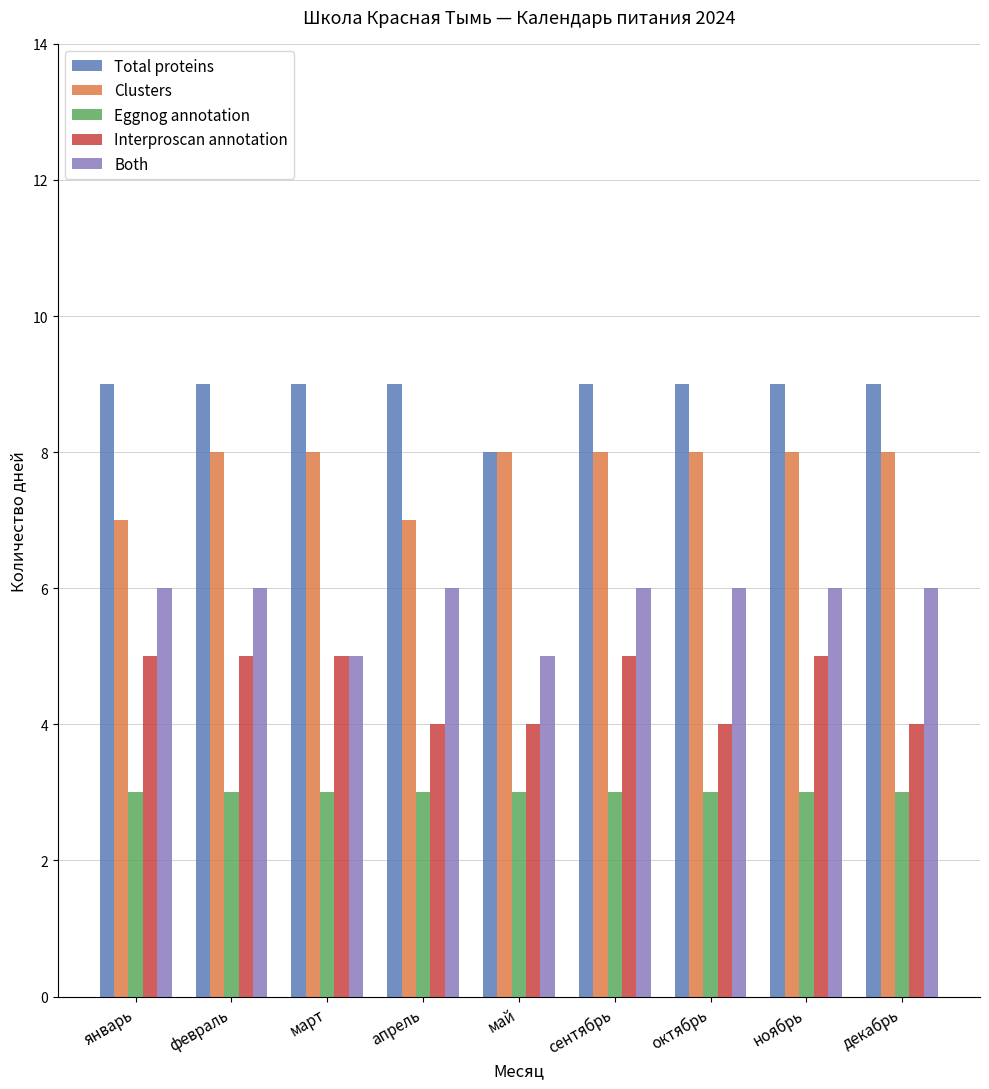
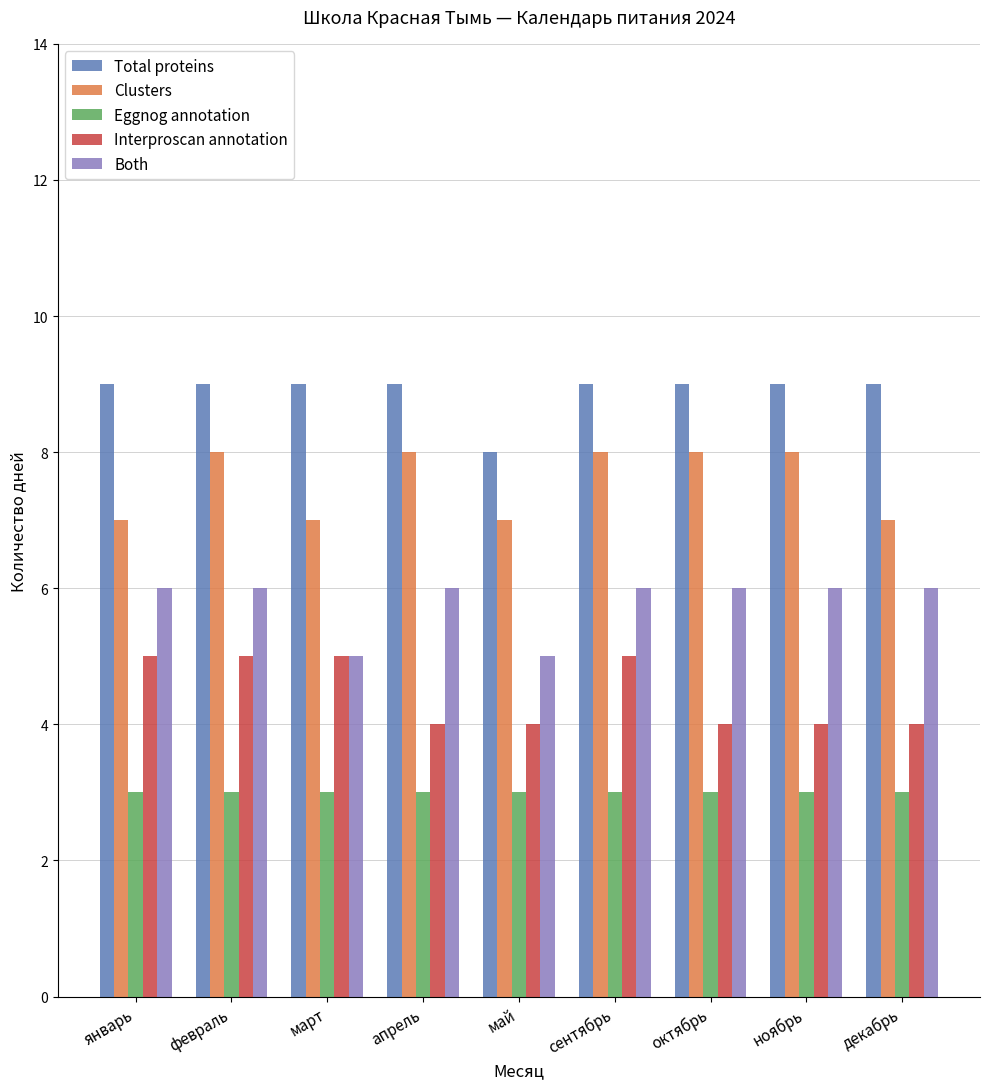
  {
    "Clusters": {
      "январь": 7,
      "февраль": 8,
-     "март": 8,
-     "апрель": 7,
-     "май": 8,
+     "март": 7,
+     "апрель": 8,
+     "май": 7,
      "сентябрь": 8,
      "октябрь": 8,
      "ноябрь": 8,
-     "декабрь": 8
+     "декабрь": 7
    },
    "Eggnog annotation": {
      "январь": 3,
      "февраль": 3,
      "март": 3,
      "апрель": 3,
      "май": 3,
      "сентябрь": 3,
      "октябрь": 3,
      "ноябрь": 3,
      "декабрь": 3
    },
    "Interproscan annotation": {
      "январь": 5,
      "февраль": 5,
      "март": 5,
      "апрель": 4,
      "май": 4,
      "сентябрь": 5,
      "октябрь": 4,
-     "ноябрь": 5,
+     "ноябрь": 4,
      "декабрь": 4
    }
  }
